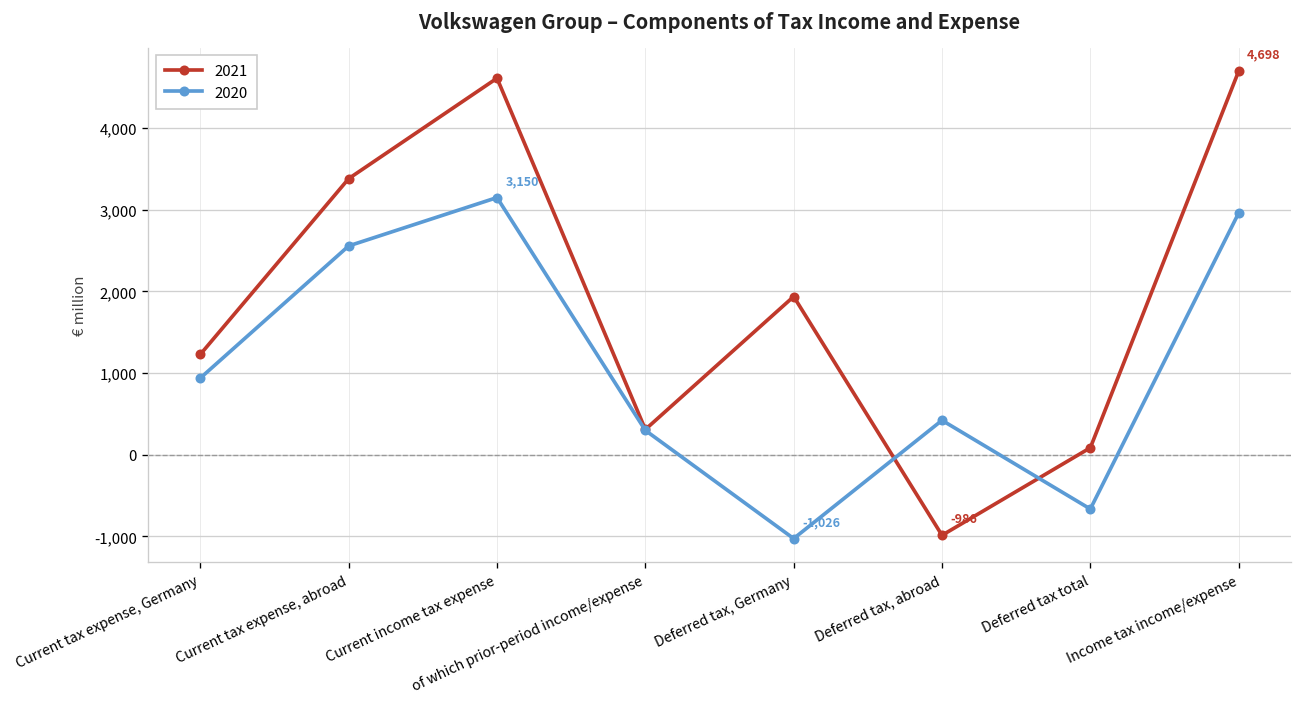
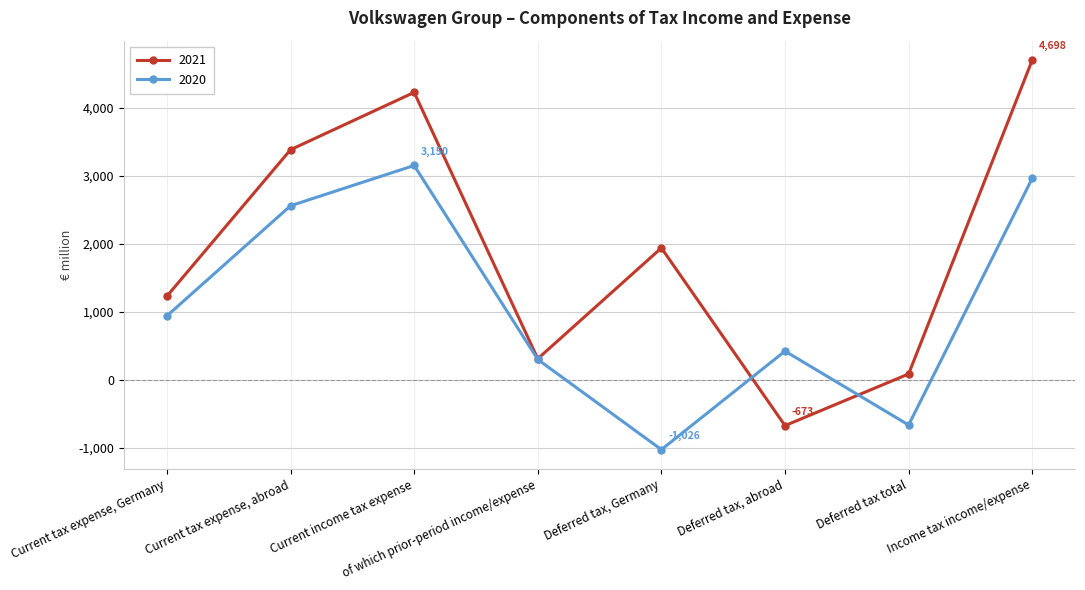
  {
    "2021": {
-     "Current income tax expense": "4,600",
-     "Deferred tax, abroad": "-986",
+     "Current income tax expense": "4,200",
+     "Deferred tax, abroad": "-673",
      "Income tax income/expense": "4,698"
    },
    "2020": {
      "Current income tax expense": "3,150",
      "Deferred tax, Germany": "-1,026"
    }
  }
